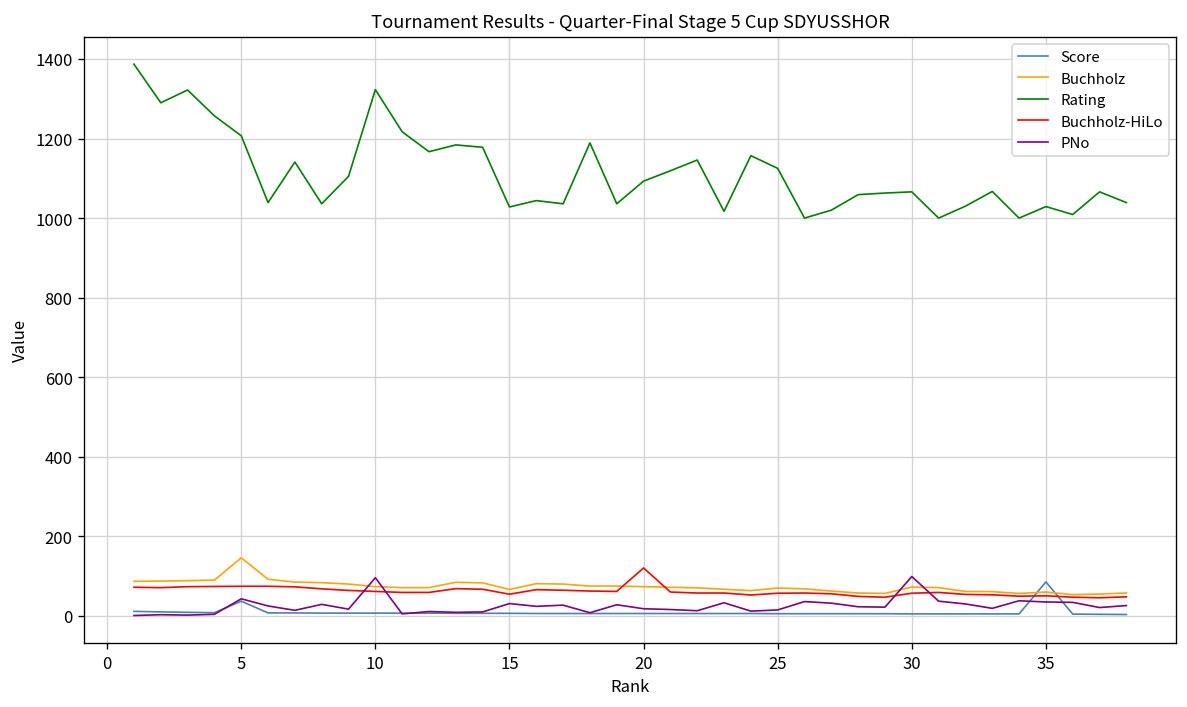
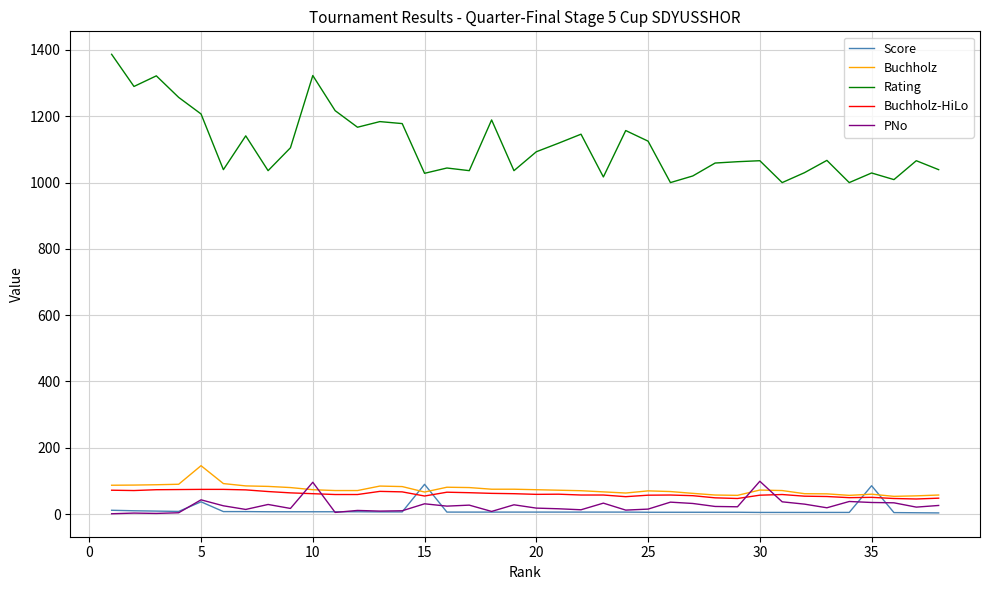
  {
    "Score": {
      "10": 10,
-     "15": 10,
+     "15": 90,
      "20": 10,
      "25": 10,
      "30": 10,
      "35": 90
    },
    "Buchholz": {
      "5": 150,
      "10": 70,
      "15": 70,
      "20": 70,
      "25": 70,
      "30": 70,
      "35": 60
    },
    "Rating": {
      "5": 1210,
      "10": 1320,
      "15": 1030,
      "20": 1090,
      "25": 1130,
      "30": 1070,
      "35": 1030
    },
    "Buchholz-HiLo": {
      "5": 70,
      "10": 60,
      "15": 50,
-     "20": 120,
+     "20": 60,
      "25": 60,
      "30": 60,
      "35": 50
    },
    "PNo": {
      "10": 100,
      "15": 30,
      "20": 20,
      "25": 20,
      "30": 100,
      "35": 40
    }
  }
